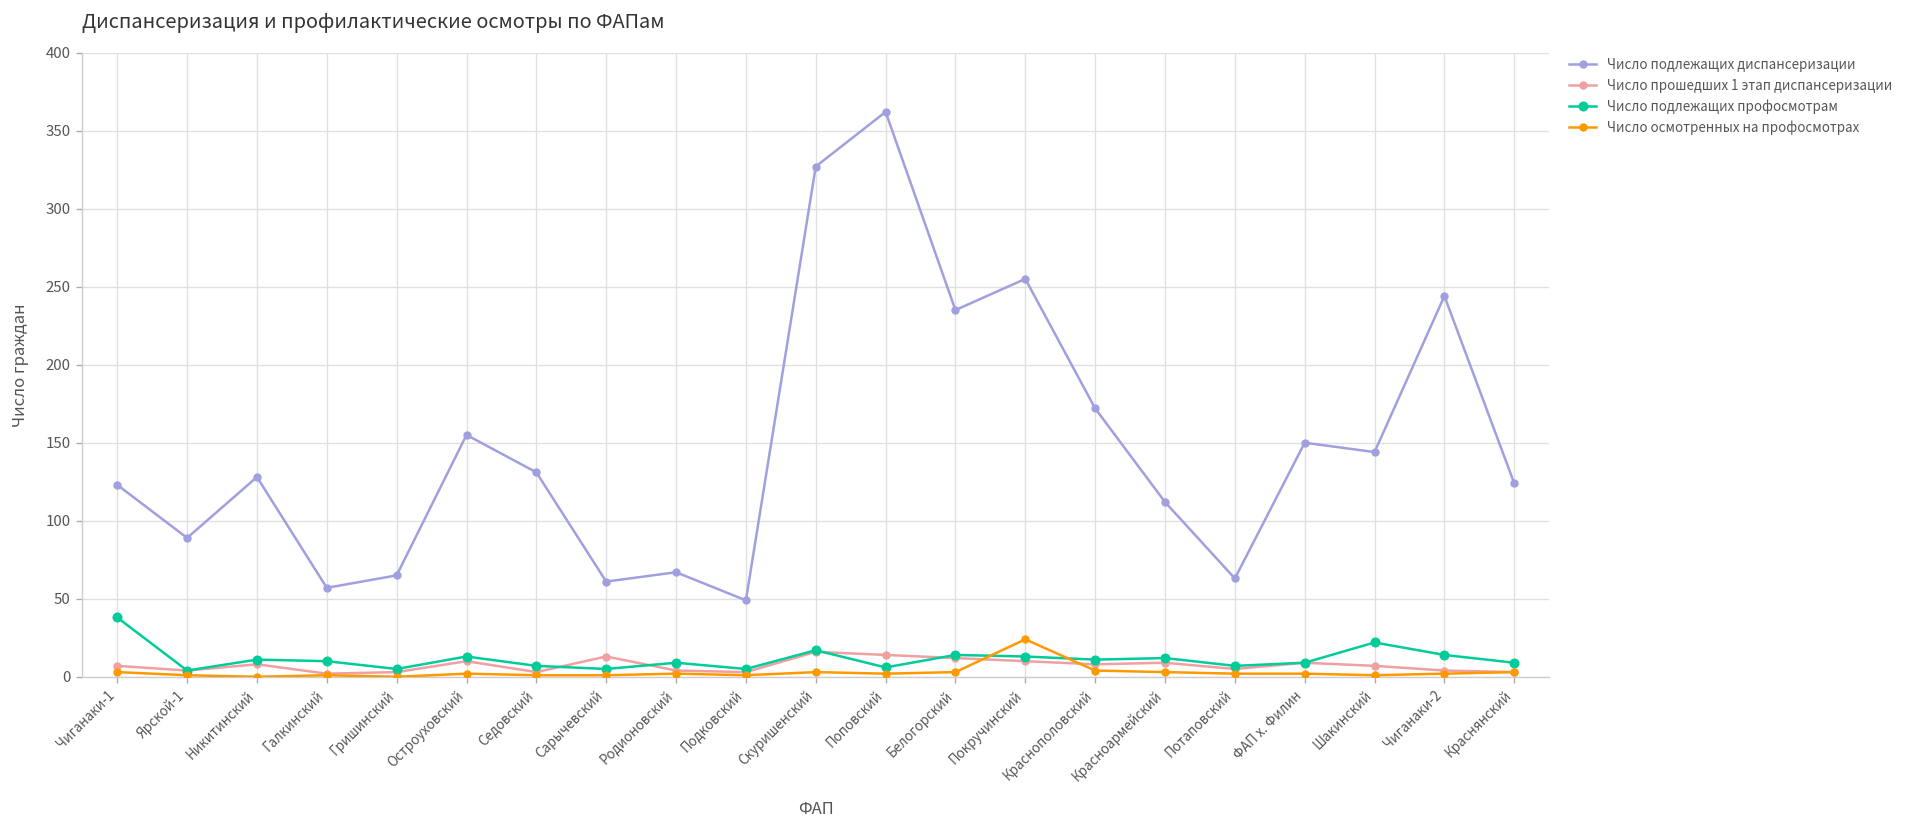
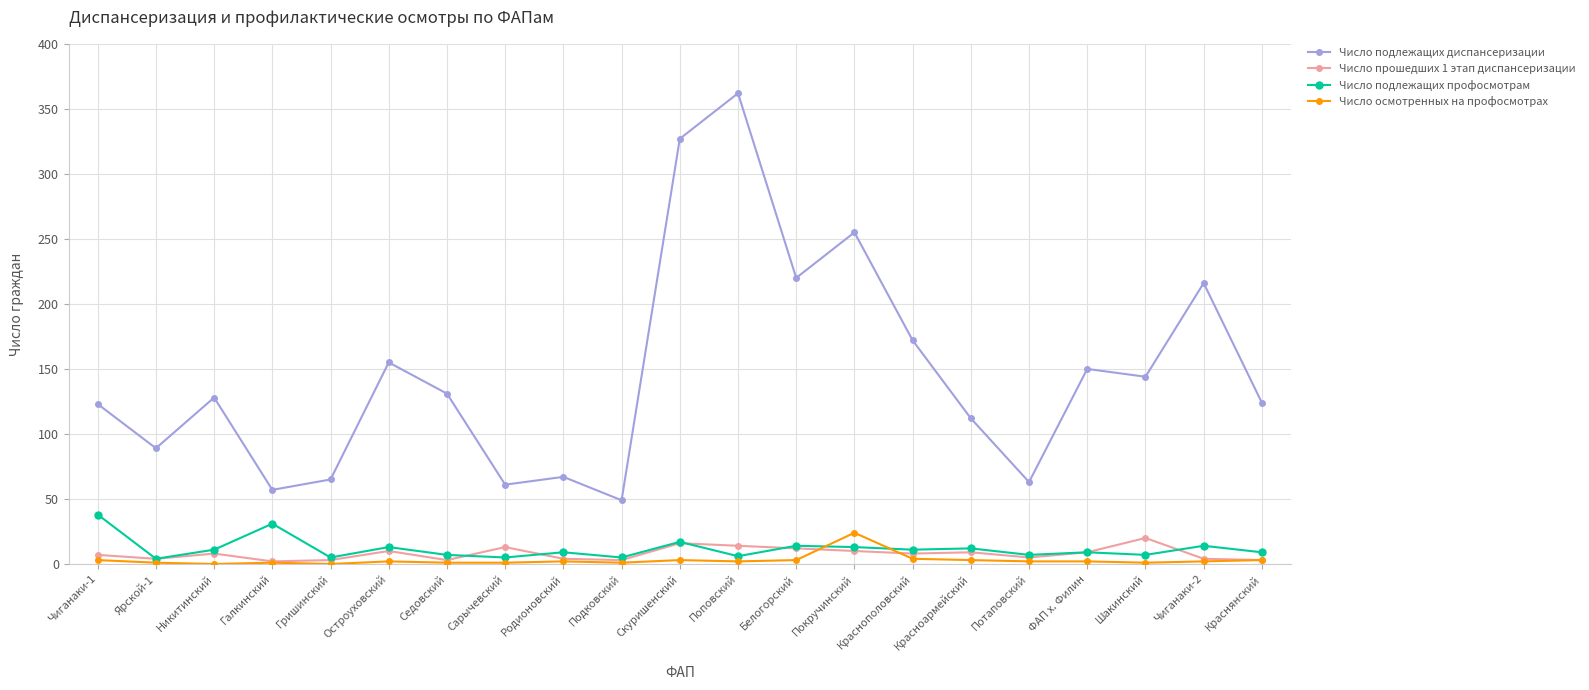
  {
    "Число подлежащих диспансеризации": {
      "Чиганаки-1": 123,
      "Ярской-1": 89,
      "Никитинский": 128,
      "Галкинский": 57,
      "Гришинский": 65,
      "Остроуховский": 155,
      "Седовский": 131,
      "Сарычевский": 61,
      "Родионовский": 67,
      "Подковский": 49,
      "Скуришенский": 327,
      "Поповский": 362,
-     "Белогорский": 235,
+     "Белогорский": 220,
      "Покручинский": 255,
      "Краснополовский": 172,
      "Красноармейский": 112,
      "Потаповский": 63,
      "ФАП х. Филин": 150,
      "Шакинский": 144,
-     "Чиганаки-2": 244,
+     "Чиганаки-2": 216,
      "Краснянский": 124
    },
    "Число прошедших 1 этап диспансеризации": {
      "Чиганаки-1": 7,
      "Никитинский": 8,
      "Гришинский": 3,
      "Остроуховский": 10,
      "Седовский": 3,
      "Сарычевский": 13,
      "Родионовский": 4,
      "Подковский": 3,
      "Поповский": 14,
      "Белогорский": 12,
      "Покручинский": 10,
      "Краснополовский": 8,
      "Красноармейский": 9,
      "Потаповский": 5,
-     "Шакинский": 7,
+     "Шакинский": 20,
      "Чиганаки-2": 4
    },
    "Число подлежащих профосмотрам": {
      "Чиганаки-1": 38,
      "Никитинский": 11,
-     "Галкинский": 10,
+     "Галкинский": 31,
      "Гришинский": 5,
      "Остроуховский": 13,
      "Седовский": 7,
      "Сарычевский": 5,
      "Родионовский": 9,
      "Подковский": 5,
      "Поповский": 6,
      "Белогорский": 14,
      "Покручинский": 13,
      "Краснополовский": 11,
      "Красноармейский": 12,
      "Потаповский": 7,
-     "Шакинский": 22,
+     "Шакинский": 7,
      "Чиганаки-2": 14,
      "Краснянский": 9
    },
    "Число осмотренных на профосмотрах": {
      "Чиганаки-1": 3,
      "Ярской-1": 1,
      "Никитинский": 0,
      "Гришинский": 0,
      "Остроуховский": 2,
      "Седовский": 1,
      "Сарычевский": 1,
      "Родионовский": 2,
      "Подковский": 1,
      "Скуришенский": 3,
      "Поповский": 2,
      "Белогорский": 3,
      "Покручинский": 24,
      "Краснополовский": 4,
      "Красноармейский": 3,
      "Потаповский": 2,
      "ФАП х. Филин": 2,
      "Шакинский": 1,
      "Чиганаки-2": 2
    }
  }
